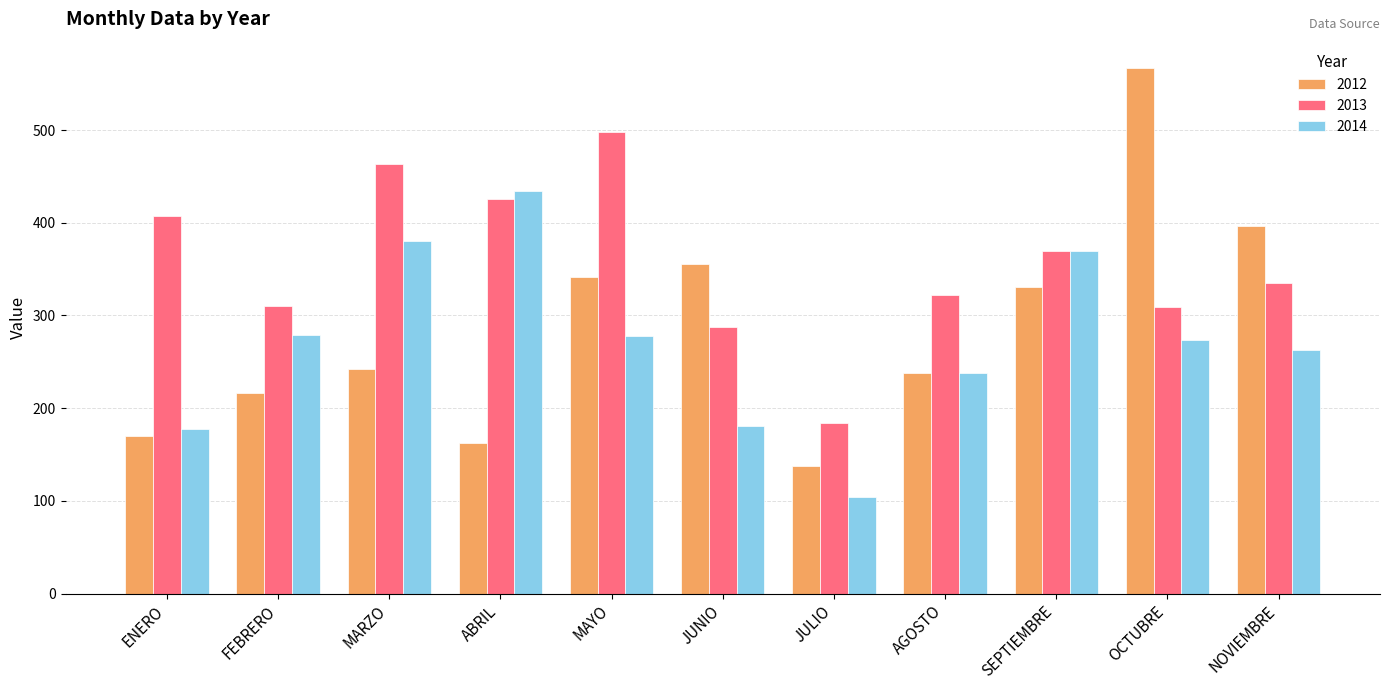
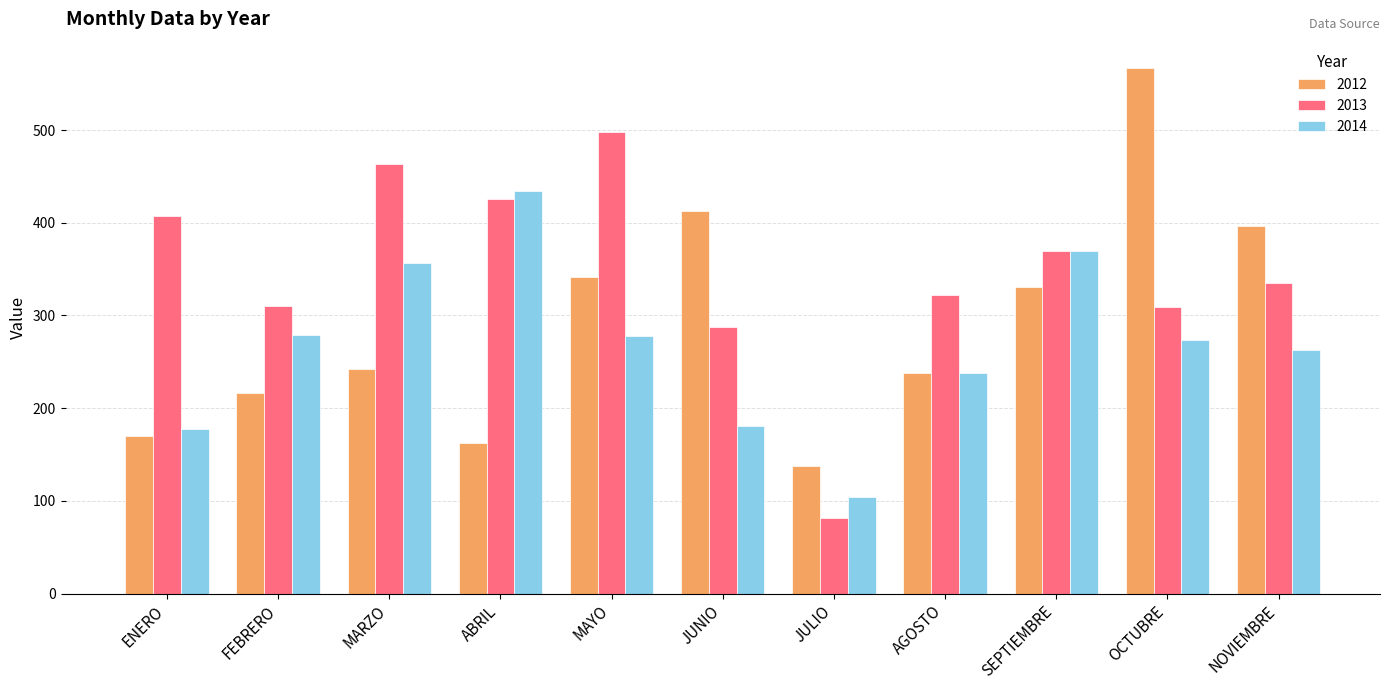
  {
    "2012": {
      "ENERO": 170,
      "FEBRERO": 220,
      "MARZO": 240,
      "ABRIL": 160,
      "MAYO": 340,
-     "JUNIO": 360,
+     "JUNIO": 410,
      "JULIO": 140,
      "AGOSTO": 240,
      "SEPTIEMBRE": 330,
      "OCTUBRE": 570,
      "NOVIEMBRE": 400
    },
    "2013": {
      "ENERO": 410,
      "FEBRERO": 310,
      "MARZO": 460,
      "ABRIL": 430,
      "MAYO": 500,
      "JUNIO": 290,
-     "JULIO": 180,
+     "JULIO": 80,
      "AGOSTO": 320,
      "SEPTIEMBRE": 370,
      "OCTUBRE": 310,
      "NOVIEMBRE": 340
    },
    "2014": {
      "ENERO": 180,
      "FEBRERO": 280,
-     "MARZO": 380,
+     "MARZO": 360,
      "ABRIL": 430,
      "MAYO": 280,
      "JUNIO": 180,
      "JULIO": 100,
      "AGOSTO": 240,
      "SEPTIEMBRE": 370,
      "OCTUBRE": 270,
      "NOVIEMBRE": 260
    }
  }
